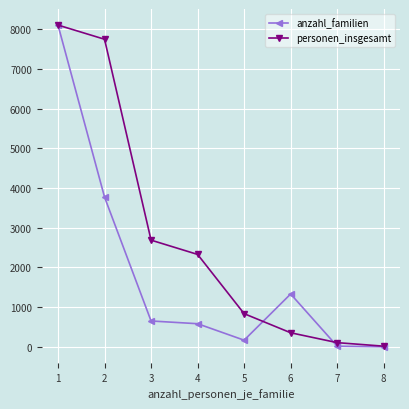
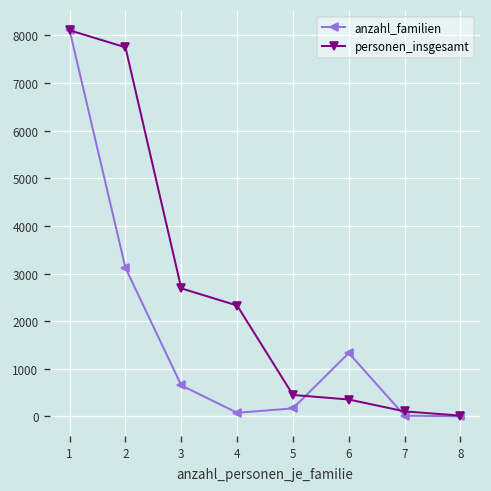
  {
    "anzahl_familien": {
-     "2": 3800,
+     "2": 3100,
      "3": 700,
-     "4": 600,
+     "4": 100,
      "5": 200,
      "6": 1300,
      "7": 0
    },
    "personen_insgesamt": {
      "2": 7800,
      "3": 2700,
      "4": 2300,
-     "5": 800,
+     "5": 500,
      "6": 400,
      "7": 100
    }
  }
